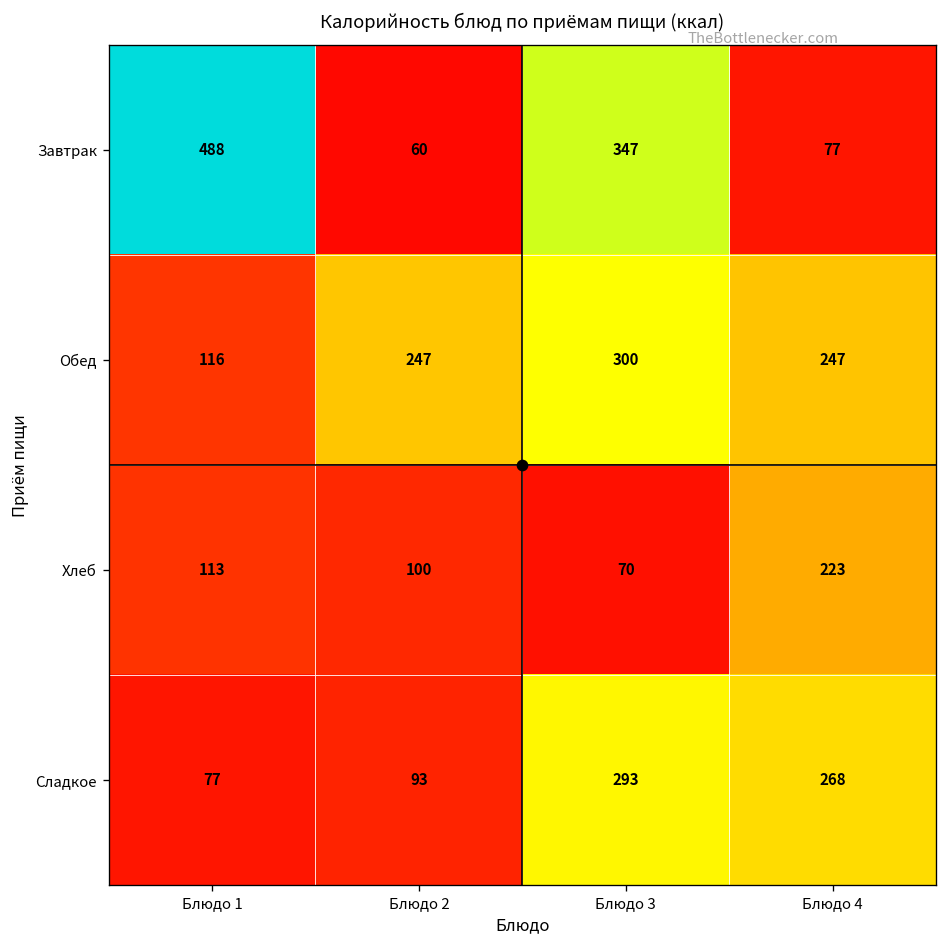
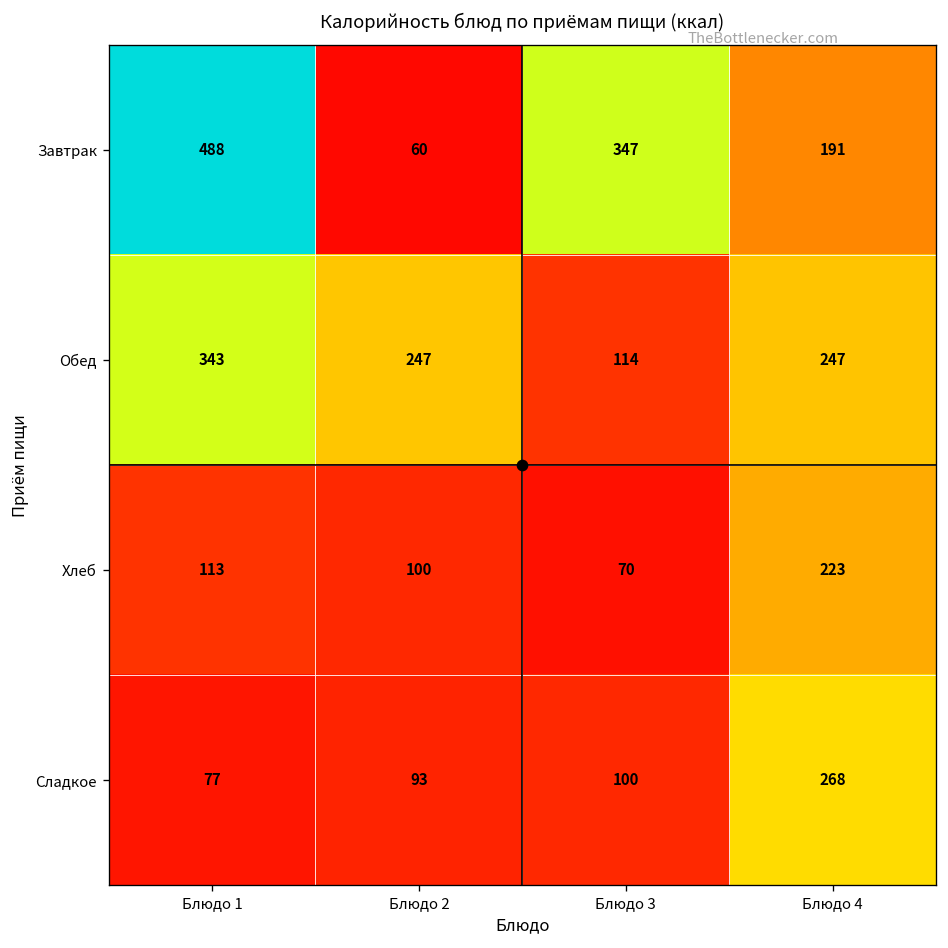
  {
    "Завтрак": {
      "Блюдо 1": 488,
      "Блюдо 2": 60,
      "Блюдо 3": 347,
-     "Блюдо 4": 77
+     "Блюдо 4": 191
    },
    "Обед": {
-     "Блюдо 1": 116,
+     "Блюдо 1": 343,
      "Блюдо 2": 247,
-     "Блюдо 3": 300,
+     "Блюдо 3": 114,
      "Блюдо 4": 247
    },
    "Хлеб": {
      "Блюдо 1": 113,
      "Блюдо 2": 100,
      "Блюдо 3": 70,
      "Блюдо 4": 223
    },
    "Сладкое": {
      "Блюдо 1": 77,
      "Блюдо 2": 93,
-     "Блюдо 3": 293,
+     "Блюдо 3": 100,
      "Блюдо 4": 268
    }
  }
